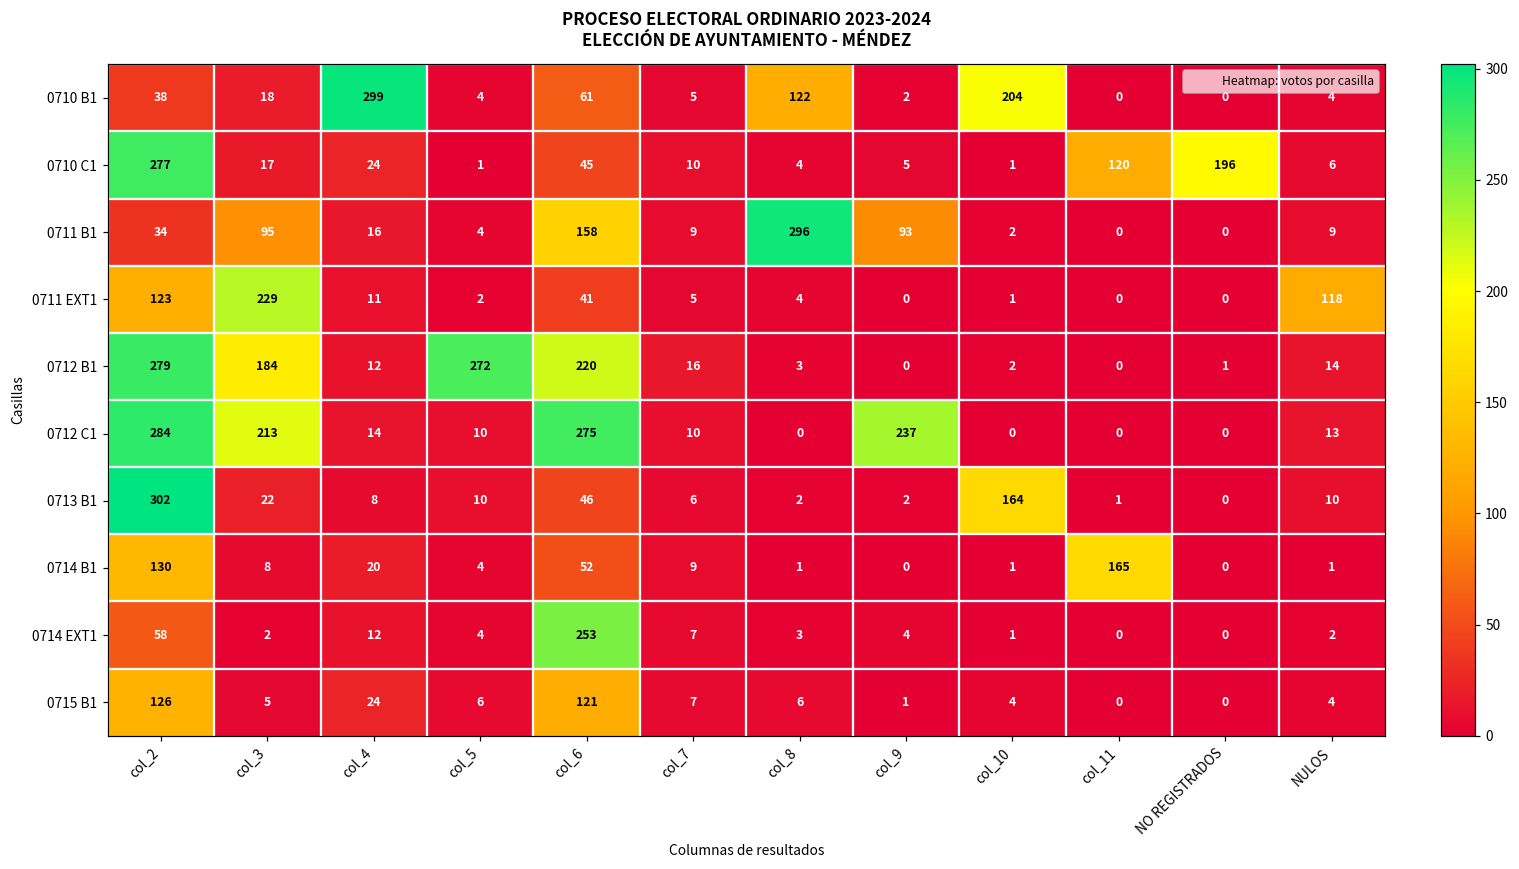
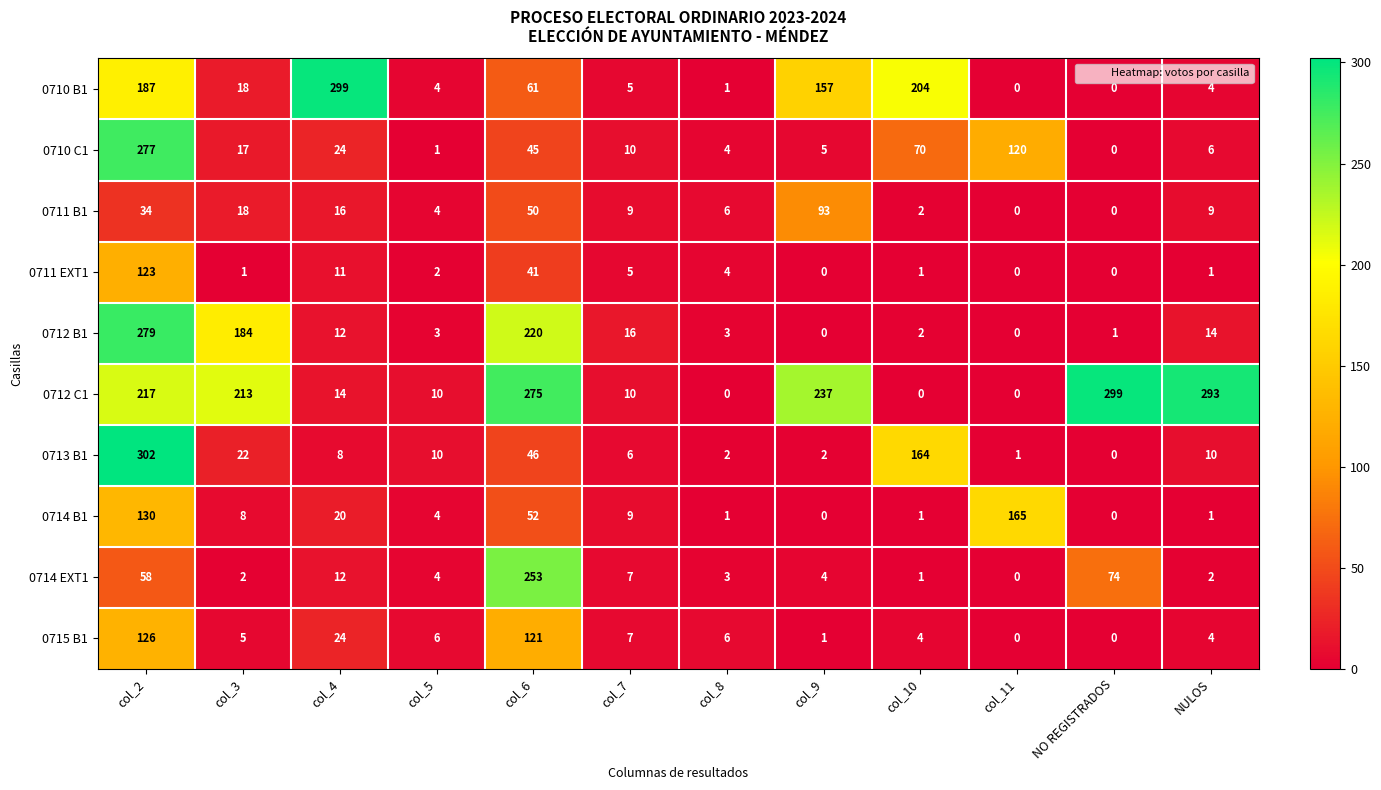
  {
    "0710 B1": {
-     "col_2": 38,
+     "col_2": 187,
      "col_3": 18,
      "col_4": 299,
      "col_5": 4,
      "col_6": 61,
      "col_7": 5,
-     "col_8": 122,
-     "col_9": 2,
+     "col_8": 1,
+     "col_9": 157,
      "col_10": 204,
      "col_11": 0
    },
    "0710 C1": {
      "col_2": 277,
      "col_3": 17,
      "col_4": 24,
      "col_5": 1,
      "col_6": 45,
      "col_7": 10,
      "col_8": 4,
      "col_9": 5,
-     "col_10": 1,
+     "col_10": 70,
      "col_11": 120,
-     "NO REGISTRADOS": 196,
+     "NO REGISTRADOS": 0,
      "NULOS": 6
    },
    "0711 B1": {
      "col_2": 34,
-     "col_3": 95,
+     "col_3": 18,
      "col_4": 16,
      "col_5": 4,
-     "col_6": 158,
+     "col_6": 50,
      "col_7": 9,
-     "col_8": 296,
+     "col_8": 6,
      "col_9": 93,
      "col_10": 2,
      "col_11": 0,
      "NO REGISTRADOS": 0,
      "NULOS": 9
    },
    "0711 EXT1": {
      "col_2": 123,
-     "col_3": 229,
+     "col_3": 1,
      "col_4": 11,
      "col_5": 2,
      "col_6": 41,
      "col_7": 5,
      "col_8": 4,
      "col_9": 0,
      "col_10": 1,
      "col_11": 0,
      "NO REGISTRADOS": 0,
-     "NULOS": 118
+     "NULOS": 1
    },
    "0712 B1": {
      "col_2": 279,
      "col_3": 184,
      "col_4": 12,
-     "col_5": 272,
+     "col_5": 3,
      "col_6": 220,
      "col_7": 16,
      "col_8": 3,
      "col_9": 0,
      "col_10": 2,
      "col_11": 0,
      "NO REGISTRADOS": 1,
      "NULOS": 14
    },
    "0712 C1": {
-     "col_2": 284,
+     "col_2": 217,
      "col_3": 213,
      "col_4": 14,
      "col_5": 10,
      "col_6": 275,
      "col_7": 10,
      "col_8": 0,
      "col_9": 237,
      "col_10": 0,
      "col_11": 0,
-     "NO REGISTRADOS": 0,
-     "NULOS": 13
+     "NO REGISTRADOS": 299,
+     "NULOS": 293
    },
    "0713 B1": {
      "col_2": 302,
      "col_3": 22,
      "col_4": 8,
      "col_5": 10,
      "col_6": 46,
      "col_7": 6,
      "col_8": 2,
      "col_9": 2,
      "col_10": 164,
      "col_11": 1,
      "NO REGISTRADOS": 0,
      "NULOS": 10
    },
    "0714 B1": {
      "col_2": 130,
      "col_3": 8,
      "col_4": 20,
      "col_5": 4,
      "col_6": 52,
      "col_7": 9,
      "col_8": 1,
      "col_9": 0,
      "col_10": 1,
      "col_11": 165,
      "NO REGISTRADOS": 0,
      "NULOS": 1
    },
    "0714 EXT1": {
      "col_2": 58,
      "col_3": 2,
      "col_4": 12,
      "col_5": 4,
      "col_6": 253,
      "col_7": 7,
      "col_8": 3,
      "col_9": 4,
      "col_10": 1,
      "col_11": 0,
-     "NO REGISTRADOS": 0,
+     "NO REGISTRADOS": 74,
      "NULOS": 2
    },
    "0715 B1": {
      "col_2": 126,
      "col_3": 5,
      "col_4": 24,
      "col_5": 6,
      "col_6": 121,
      "col_7": 7,
      "col_8": 6,
      "col_9": 1,
      "col_10": 4,
      "col_11": 0,
      "NO REGISTRADOS": 0,
      "NULOS": 4
    }
  }
